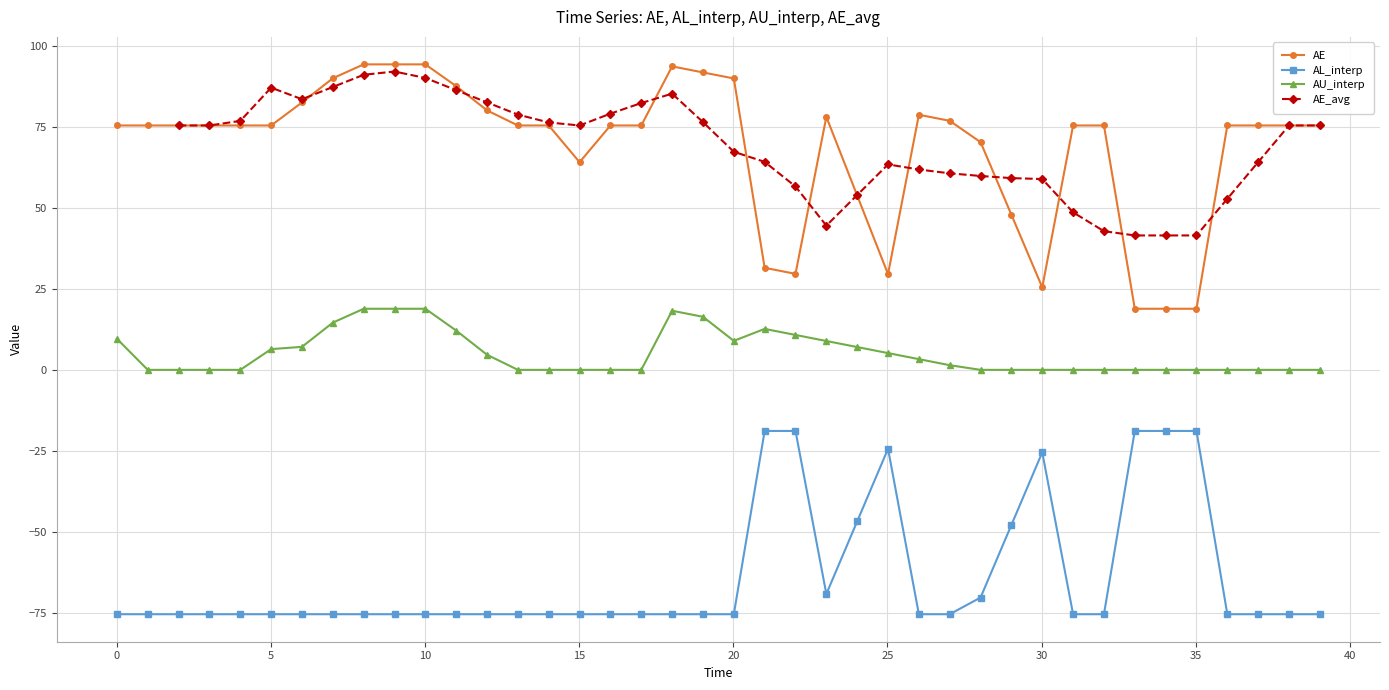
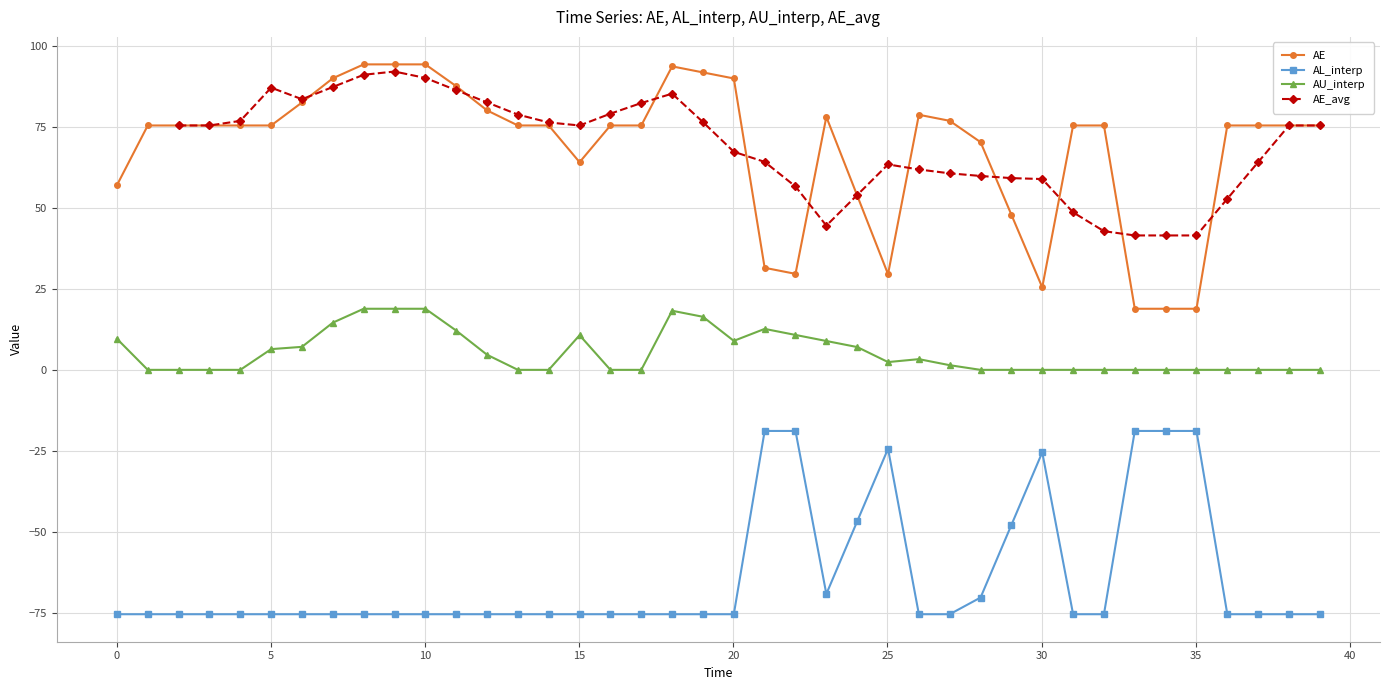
  {
    "AE": {
-     "0": 75,
+     "0": 57,
      "5": 75,
      "10": 94,
      "15": 64,
      "20": 90,
      "25": 30
    },
    "AL_interp": {
      "0": -75,
      "5": -75,
      "10": -75,
      "15": -75,
      "20": -75,
      "25": -24
    },
    "AU_interp": {
      "0": 10,
      "5": 6,
      "10": 19,
-     "15": 0,
+     "15": 11,
      "20": 9,
-     "25": 5
+     "25": 2
    },
    "AE_avg": {
      "5": 87,
      "10": 90,
      "15": 75,
      "20": 67,
      "25": 63
    }
  }
